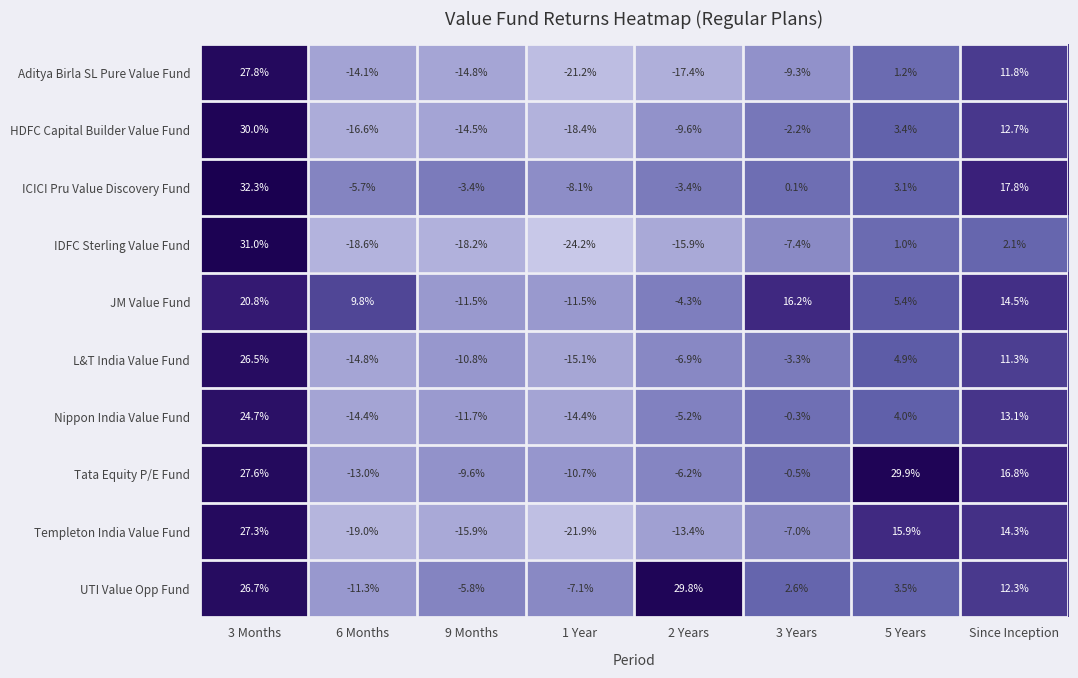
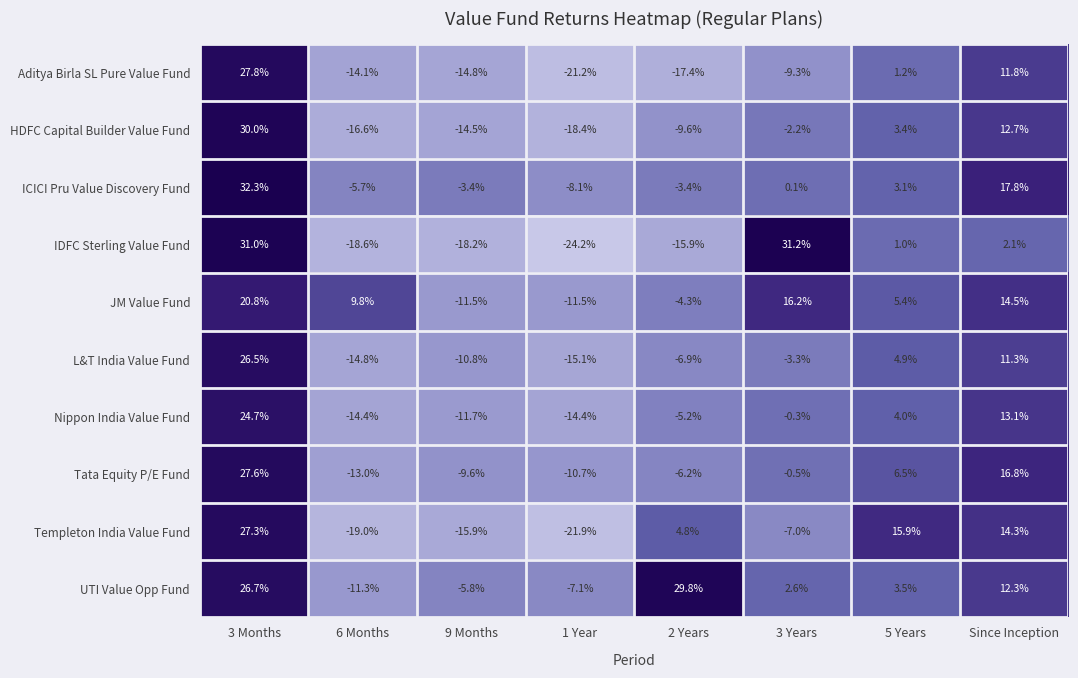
  {
    "Aditya Birla SL Pure Value Fund": {
      "3 Months": "27.8%",
      "6 Months": "-14.1%",
      "9 Months": "-14.8%",
      "1 Year": "-21.2%",
      "2 Years": "-17.4%",
      "3 Years": "-9.3%",
      "5 Years": "1.2%",
      "Since Inception": "11.8%"
    },
    "HDFC Capital Builder Value Fund": {
      "3 Months": "30.0%",
      "6 Months": "-16.6%",
      "9 Months": "-14.5%",
      "1 Year": "-18.4%",
      "2 Years": "-9.6%",
      "3 Years": "-2.2%",
      "5 Years": "3.4%",
      "Since Inception": "12.7%"
    },
    "ICICI Pru Value Discovery Fund": {
      "3 Months": "32.3%",
      "6 Months": "-5.7%",
      "9 Months": "-3.4%",
      "1 Year": "-8.1%",
      "2 Years": "-3.4%",
      "3 Years": "0.1%",
      "5 Years": "3.1%",
      "Since Inception": "17.8%"
    },
    "IDFC Sterling Value Fund": {
      "3 Months": "31.0%",
      "6 Months": "-18.6%",
      "9 Months": "-18.2%",
      "1 Year": "-24.2%",
      "2 Years": "-15.9%",
-     "3 Years": "-7.4%",
+     "3 Years": "31.2%",
      "5 Years": "1.0%",
      "Since Inception": "2.1%"
    },
    "JM Value Fund": {
      "3 Months": "20.8%",
      "6 Months": "9.8%",
      "9 Months": "-11.5%",
      "1 Year": "-11.5%",
      "2 Years": "-4.3%",
      "3 Years": "16.2%",
      "5 Years": "5.4%",
      "Since Inception": "14.5%"
    },
    "L&T India Value Fund": {
      "3 Months": "26.5%",
      "6 Months": "-14.8%",
      "9 Months": "-10.8%",
      "1 Year": "-15.1%",
      "2 Years": "-6.9%",
      "3 Years": "-3.3%",
      "5 Years": "4.9%",
      "Since Inception": "11.3%"
    },
    "Nippon India Value Fund": {
      "3 Months": "24.7%",
      "6 Months": "-14.4%",
      "9 Months": "-11.7%",
      "1 Year": "-14.4%",
      "2 Years": "-5.2%",
      "3 Years": "-0.3%",
      "5 Years": "4.0%",
      "Since Inception": "13.1%"
    },
    "Tata Equity P/E Fund": {
      "3 Months": "27.6%",
      "6 Months": "-13.0%",
      "9 Months": "-9.6%",
      "1 Year": "-10.7%",
      "2 Years": "-6.2%",
      "3 Years": "-0.5%",
-     "5 Years": "29.9%",
+     "5 Years": "6.5%",
      "Since Inception": "16.8%"
    },
    "Templeton India Value Fund": {
      "3 Months": "27.3%",
      "6 Months": "-19.0%",
      "9 Months": "-15.9%",
      "1 Year": "-21.9%",
-     "2 Years": "-13.4%",
+     "2 Years": "4.8%",
      "3 Years": "-7.0%",
      "5 Years": "15.9%",
      "Since Inception": "14.3%"
    },
    "UTI Value Opp Fund": {
      "3 Months": "26.7%",
      "6 Months": "-11.3%",
      "9 Months": "-5.8%",
      "1 Year": "-7.1%",
      "2 Years": "29.8%",
      "3 Years": "2.6%",
      "5 Years": "3.5%",
      "Since Inception": "12.3%"
    }
  }
